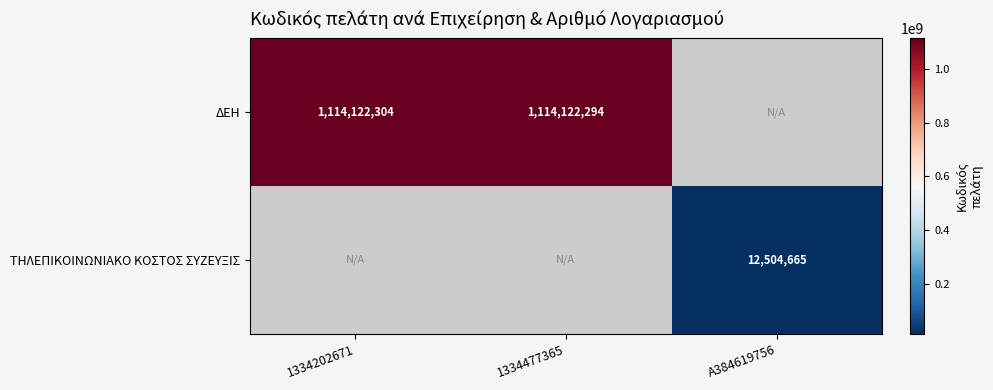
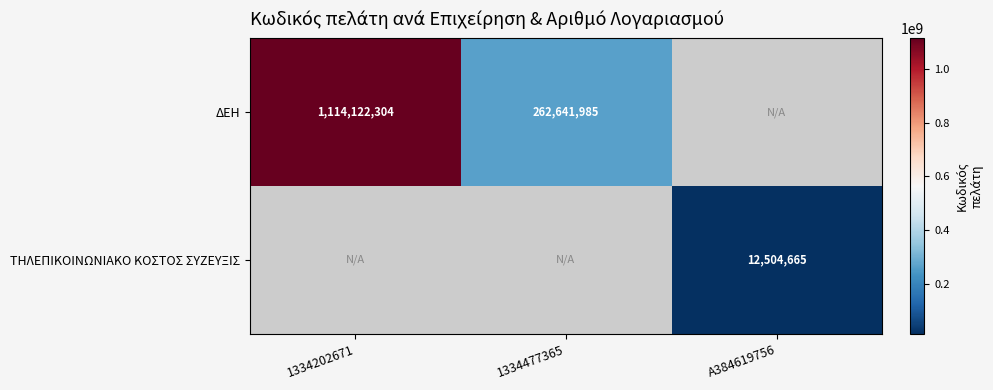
  {
    "ΔΕΗ": {
      "1334202671": "1,114,122,304",
-     "1334477365": "1,114,122,294"
+     "1334477365": "262,641,985"
    },
    "ΤΗΛΕΠΙΚΟΙΝΩΝΙΑΚΟ ΚΟΣΤΟΣ ΣΥΖΕΥΞΙΣ": {
      "Α384619756": "12,504,665"
    }
  }
